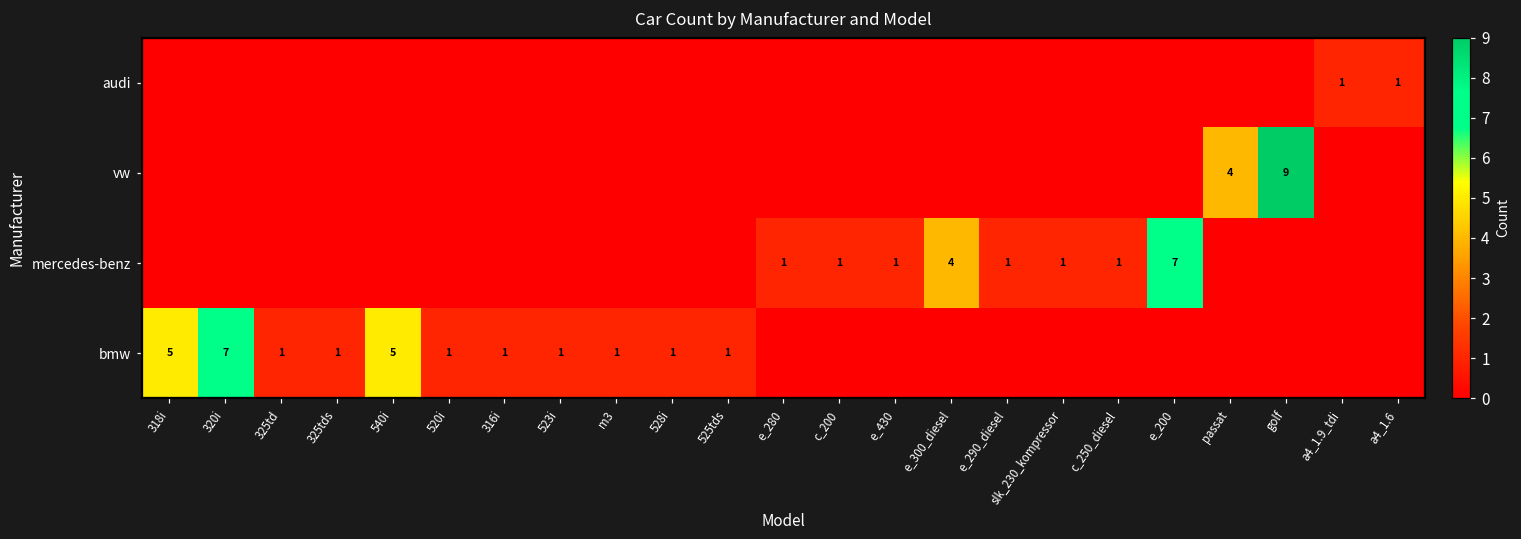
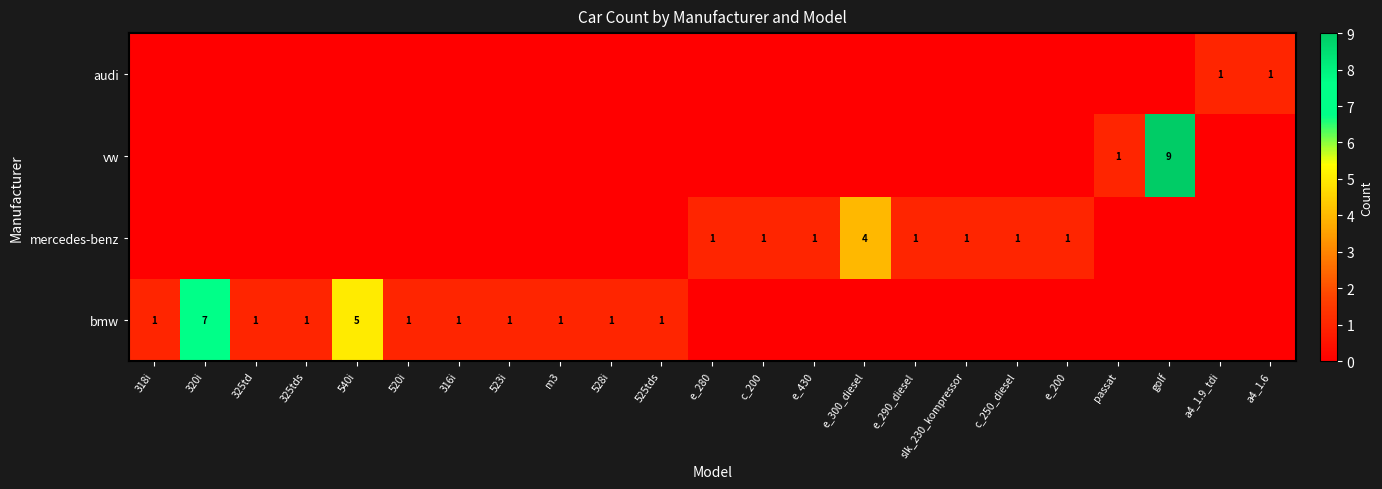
  {
    "audi": {
      "a4_1.9_tdi": 1,
      "a4_1.6": 1
    },
    "vw": {
-     "passat": 4,
+     "passat": 1,
      "golf": 9
    },
    "mercedes-benz": {
      "e_280": 1,
      "c_200": 1,
      "e_430": 1,
      "e_300_diesel": 4,
      "e_290_diesel": 1,
      "slk_230_kompressor": 1,
      "c_250_diesel": 1,
-     "e_200": 7
+     "e_200": 1
    },
    "bmw": {
-     "318i": 5,
+     "318i": 1,
      "320i": 7,
      "325td": 1,
      "325tds": 1,
      "540i": 5,
      "520i": 1,
      "316i": 1,
      "523i": 1,
      "m3": 1,
      "528i": 1,
      "525tds": 1
    }
  }
